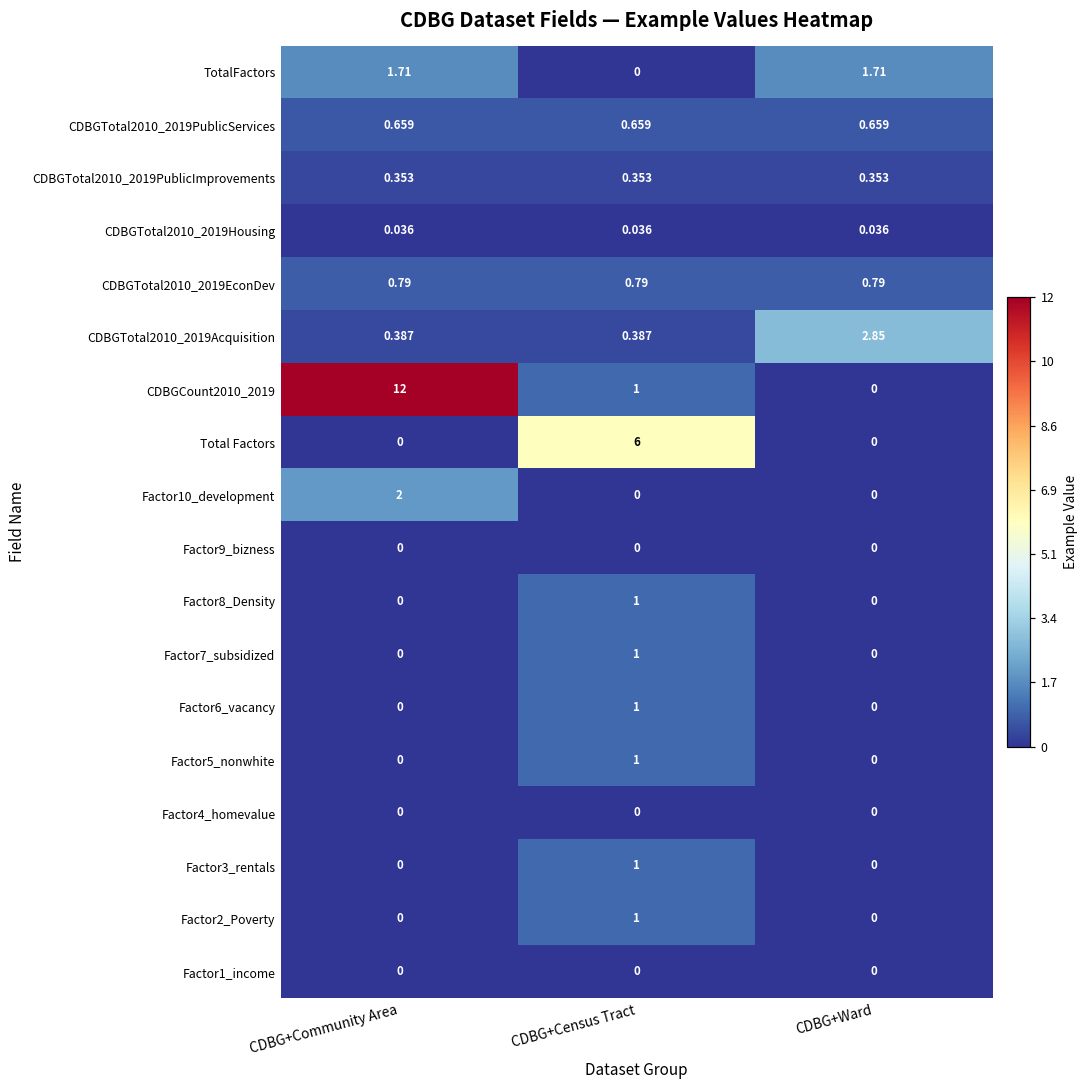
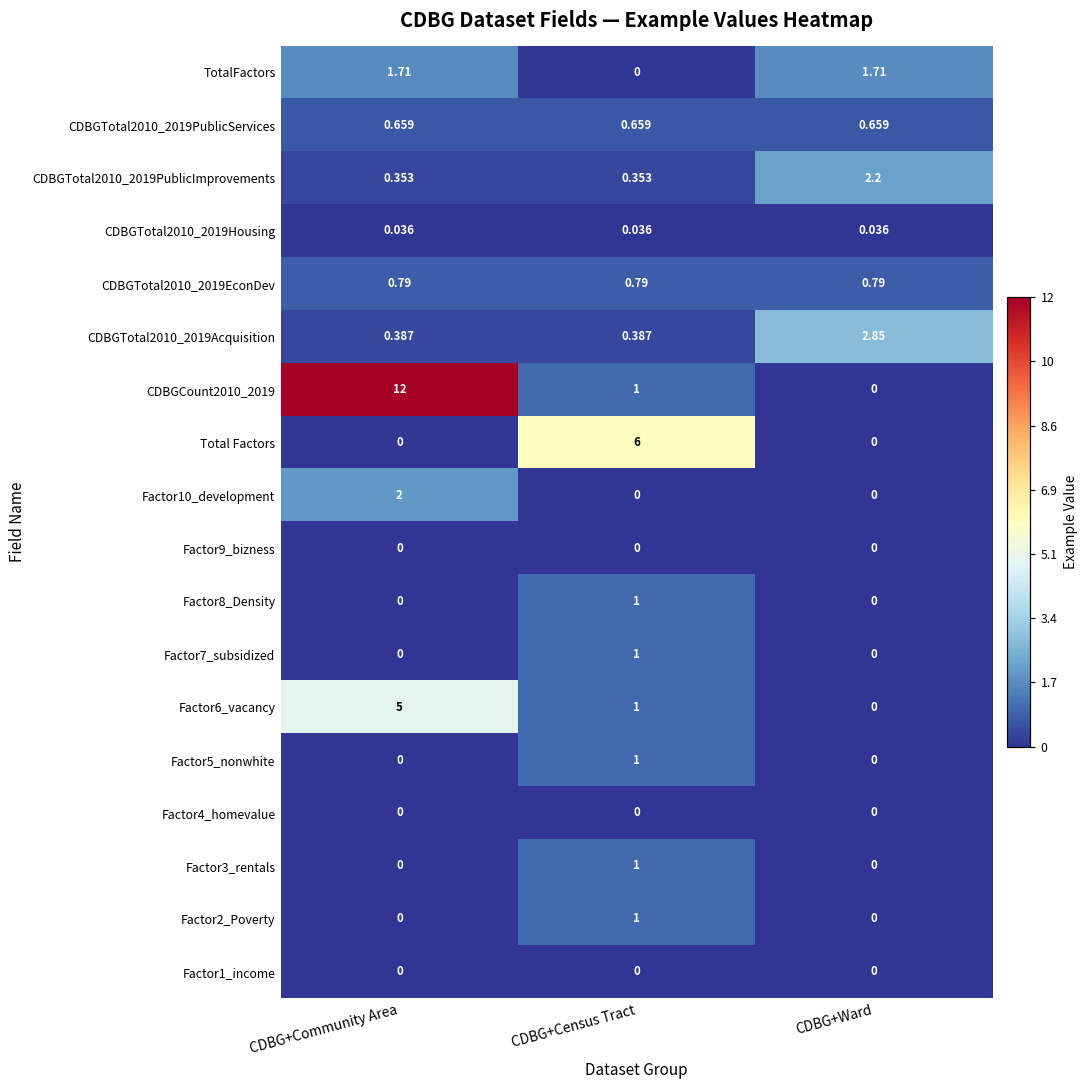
  {
    "TotalFactors": {
      "CDBG+Community Area": 1.71,
      "CDBG+Census Tract": 0,
      "CDBG+Ward": 1.71
    },
    "CDBGTotal2010_2019PublicServices": {
      "CDBG+Community Area": 0.659,
      "CDBG+Census Tract": 0.659,
      "CDBG+Ward": 0.659
    },
    "CDBGTotal2010_2019PublicImprovements": {
      "CDBG+Community Area": 0.353,
      "CDBG+Census Tract": 0.353,
-     "CDBG+Ward": 0.353
+     "CDBG+Ward": 2.2
    },
    "CDBGTotal2010_2019Housing": {
      "CDBG+Community Area": 0.036,
      "CDBG+Census Tract": 0.036,
      "CDBG+Ward": 0.036
    },
    "CDBGTotal2010_2019EconDev": {
      "CDBG+Community Area": 0.79,
      "CDBG+Census Tract": 0.79,
      "CDBG+Ward": 0.79
    },
    "CDBGTotal2010_2019Acquisition": {
      "CDBG+Community Area": 0.387,
      "CDBG+Census Tract": 0.387,
      "CDBG+Ward": 2.85
    },
    "CDBGCount2010_2019": {
      "CDBG+Community Area": 12,
      "CDBG+Census Tract": 1,
      "CDBG+Ward": 0
    },
    "Total Factors": {
      "CDBG+Community Area": 0,
      "CDBG+Census Tract": 6,
      "CDBG+Ward": 0
    },
    "Factor10_development": {
      "CDBG+Community Area": 2,
      "CDBG+Census Tract": 0,
      "CDBG+Ward": 0
    },
    "Factor9_bizness": {
      "CDBG+Community Area": 0,
      "CDBG+Census Tract": 0,
      "CDBG+Ward": 0
    },
    "Factor8_Density": {
      "CDBG+Community Area": 0,
      "CDBG+Census Tract": 1,
      "CDBG+Ward": 0
    },
    "Factor7_subsidized": {
      "CDBG+Community Area": 0,
      "CDBG+Census Tract": 1,
      "CDBG+Ward": 0
    },
    "Factor6_vacancy": {
-     "CDBG+Community Area": 0,
+     "CDBG+Community Area": 5,
      "CDBG+Census Tract": 1,
      "CDBG+Ward": 0
    },
    "Factor5_nonwhite": {
      "CDBG+Community Area": 0,
      "CDBG+Census Tract": 1,
      "CDBG+Ward": 0
    },
    "Factor4_homevalue": {
      "CDBG+Community Area": 0,
      "CDBG+Census Tract": 0,
      "CDBG+Ward": 0
    },
    "Factor3_rentals": {
      "CDBG+Community Area": 0,
      "CDBG+Census Tract": 1,
      "CDBG+Ward": 0
    },
    "Factor2_Poverty": {
      "CDBG+Community Area": 0,
      "CDBG+Census Tract": 1,
      "CDBG+Ward": 0
    },
    "Factor1_income": {
      "CDBG+Community Area": 0,
      "CDBG+Census Tract": 0,
      "CDBG+Ward": 0
    }
  }
